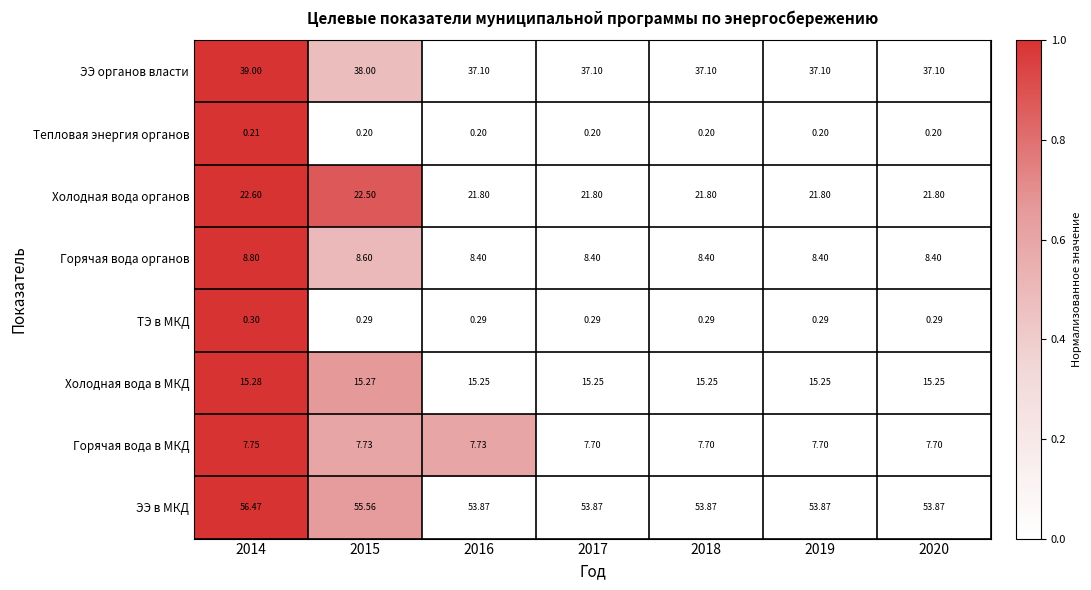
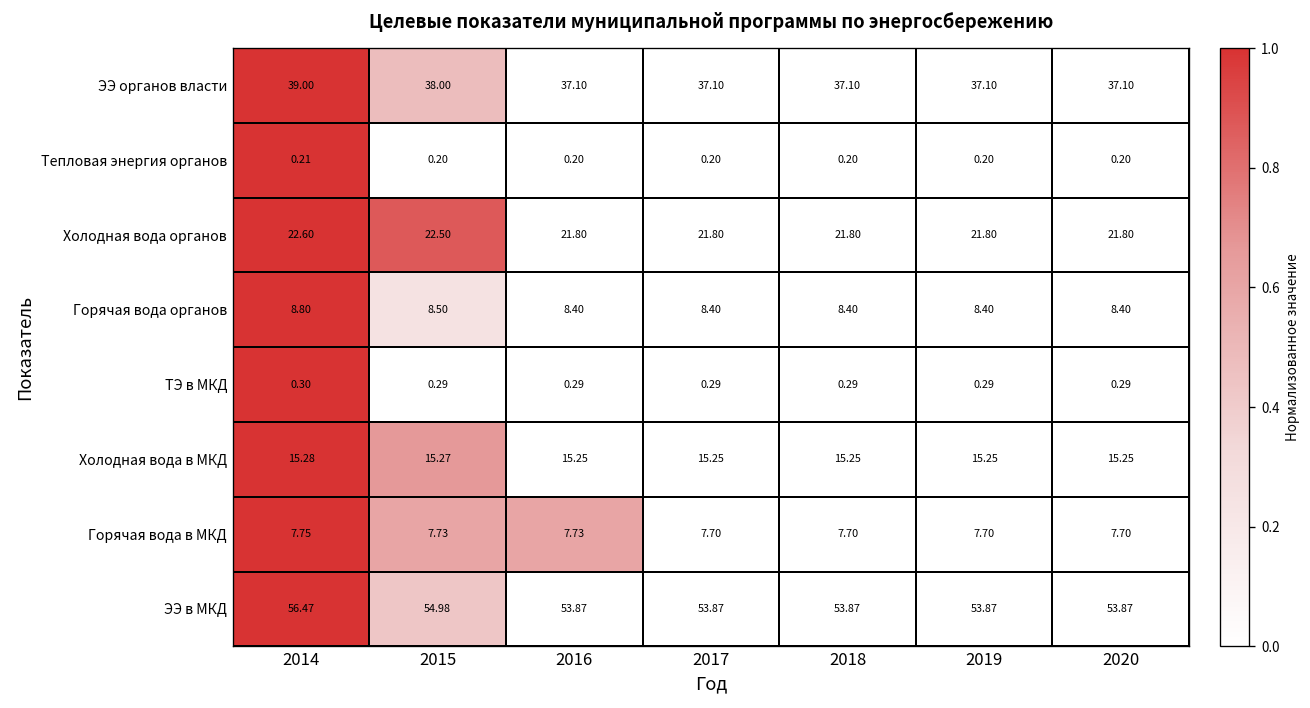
  {
    "ЭЭ органов власти": {
      "2014": 39.00,
      "2015": 38.00,
      "2016": 37.10,
      "2017": 37.10,
      "2018": 37.10,
      "2019": 37.10,
      "2020": 37.10
    },
    "Тепловая энергия органов": {
      "2014": 0.21,
      "2015": 0.20,
      "2016": 0.20,
      "2017": 0.20,
      "2018": 0.20,
      "2019": 0.20,
      "2020": 0.20
    },
    "Холодная вода органов": {
      "2014": 22.60,
      "2015": 22.50,
      "2016": 21.80,
      "2017": 21.80,
      "2018": 21.80,
      "2019": 21.80,
      "2020": 21.80
    },
    "Горячая вода органов": {
      "2014": 8.80,
-     "2015": 8.60,
+     "2015": 8.50,
      "2016": 8.40,
      "2017": 8.40,
      "2018": 8.40,
      "2019": 8.40,
      "2020": 8.40
    },
    "ТЭ в МКД": {
      "2014": 0.30,
      "2015": 0.29,
      "2016": 0.29,
      "2017": 0.29,
      "2018": 0.29,
      "2019": 0.29,
      "2020": 0.29
    },
    "Холодная вода в МКД": {
      "2014": 15.28,
      "2015": 15.27,
      "2016": 15.25,
      "2017": 15.25,
      "2018": 15.25,
      "2019": 15.25,
      "2020": 15.25
    },
    "Горячая вода в МКД": {
      "2014": 7.75,
      "2015": 7.73,
      "2016": 7.73,
      "2017": 7.70,
      "2018": 7.70,
      "2019": 7.70,
      "2020": 7.70
    },
    "ЭЭ в МКД": {
      "2014": 56.47,
-     "2015": 55.56,
+     "2015": 54.98,
      "2016": 53.87,
      "2017": 53.87,
      "2018": 53.87,
      "2019": 53.87,
      "2020": 53.87
    }
  }
